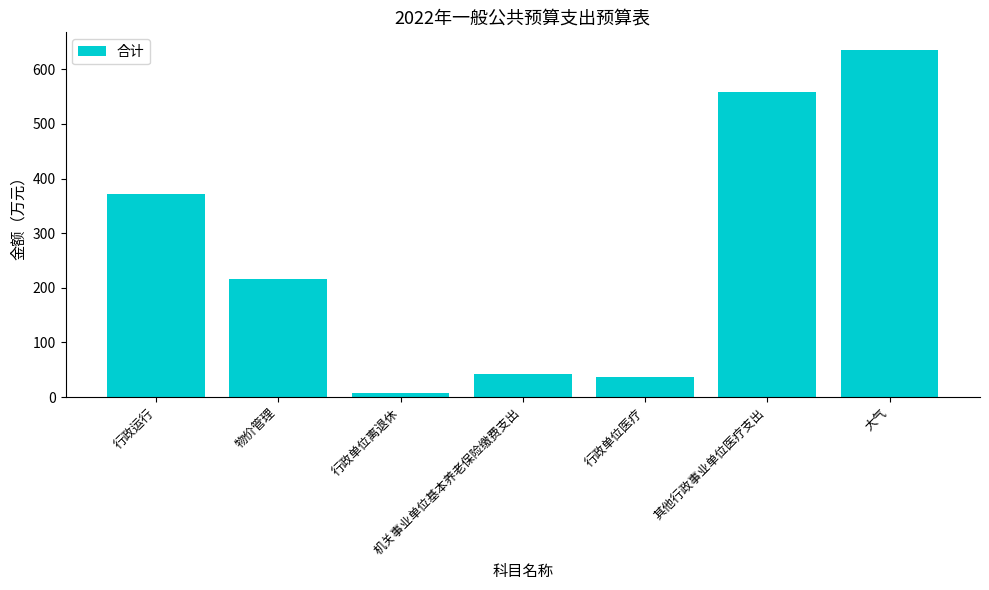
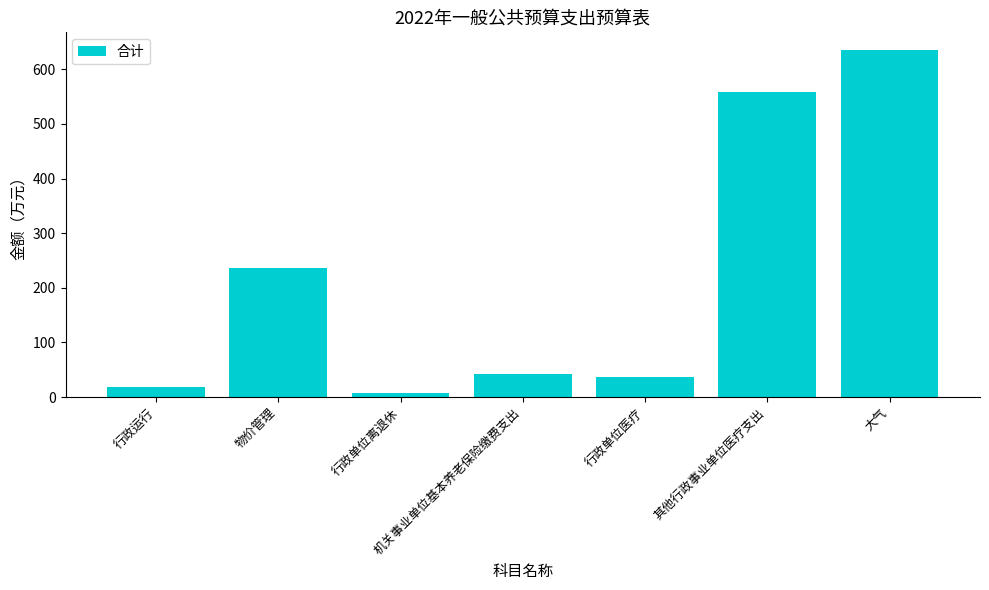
  {
-   "行政运行": 370,
-   "物价管理": 220,
+   "行政运行": 20,
+   "物价管理": 240,
    "行政单位离退休": 10,
    "机关事业单位基本养老保险缴费支出": 40,
    "行政单位医疗": 40,
    "其他行政事业单位医疗支出": 560,
    "大气": 640
  }
